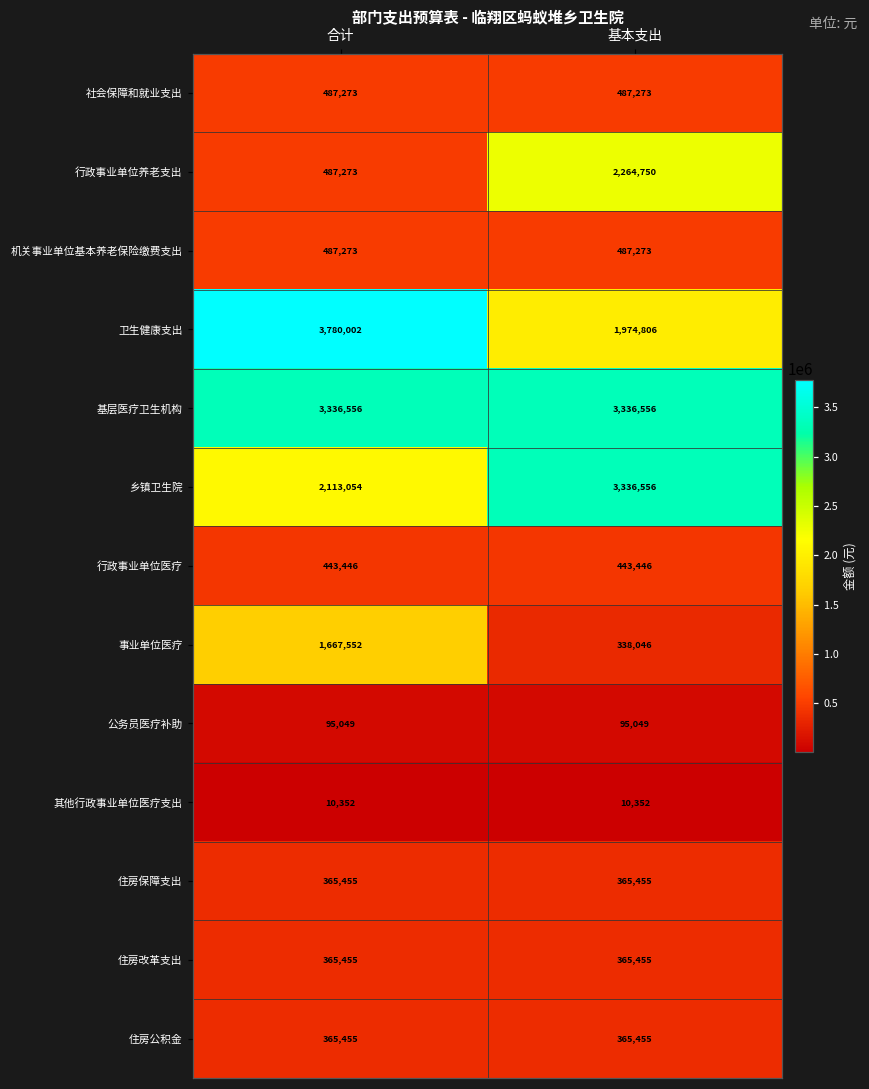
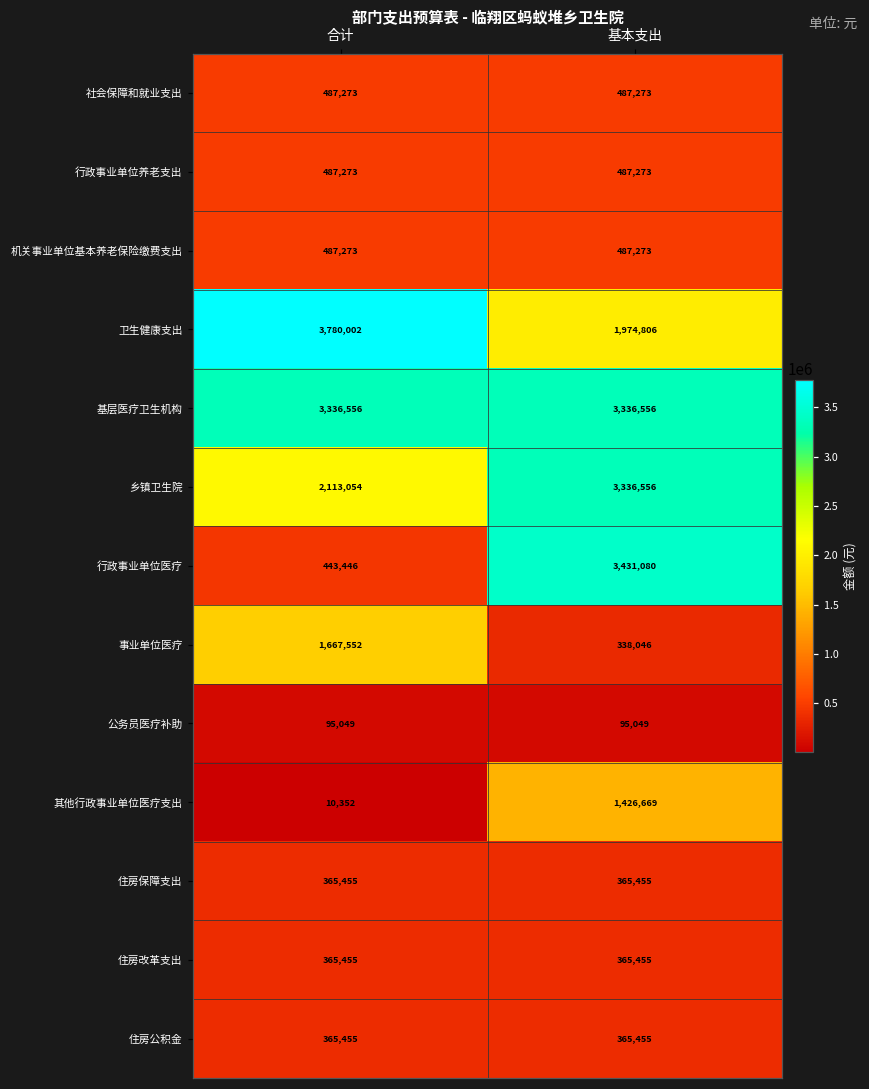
  {
    "社会保障和就业支出": {
      "合计": "487,273",
      "基本支出": "487,273"
    },
    "行政事业单位养老支出": {
      "合计": "487,273",
-     "基本支出": "2,264,750"
+     "基本支出": "487,273"
    },
    "机关事业单位基本养老保险缴费支出": {
      "合计": "487,273",
      "基本支出": "487,273"
    },
    "卫生健康支出": {
      "合计": "3,780,002",
      "基本支出": "1,974,806"
    },
    "基层医疗卫生机构": {
      "合计": "3,336,556",
      "基本支出": "3,336,556"
    },
    "乡镇卫生院": {
      "合计": "2,113,054",
      "基本支出": "3,336,556"
    },
    "行政事业单位医疗": {
      "合计": "443,446",
-     "基本支出": "443,446"
+     "基本支出": "3,431,080"
    },
    "事业单位医疗": {
      "合计": "1,667,552",
      "基本支出": "338,046"
    },
    "公务员医疗补助": {
      "合计": "95,049",
      "基本支出": "95,049"
    },
    "其他行政事业单位医疗支出": {
      "合计": "10,352",
-     "基本支出": "10,352"
+     "基本支出": "1,426,669"
    },
    "住房保障支出": {
      "合计": "365,455",
      "基本支出": "365,455"
    },
    "住房改革支出": {
      "合计": "365,455",
      "基本支出": "365,455"
    },
    "住房公积金": {
      "合计": "365,455",
      "基本支出": "365,455"
    }
  }
